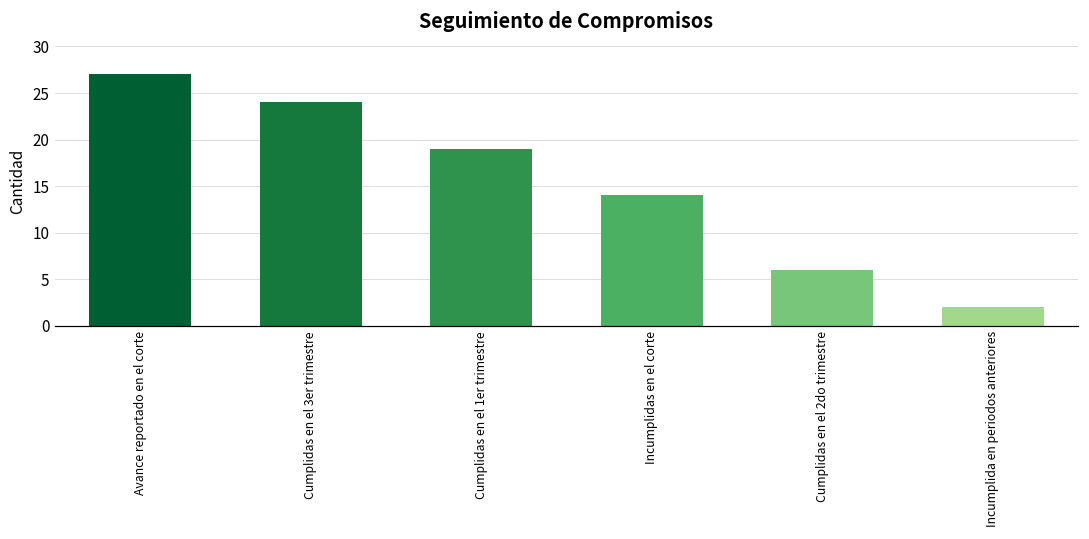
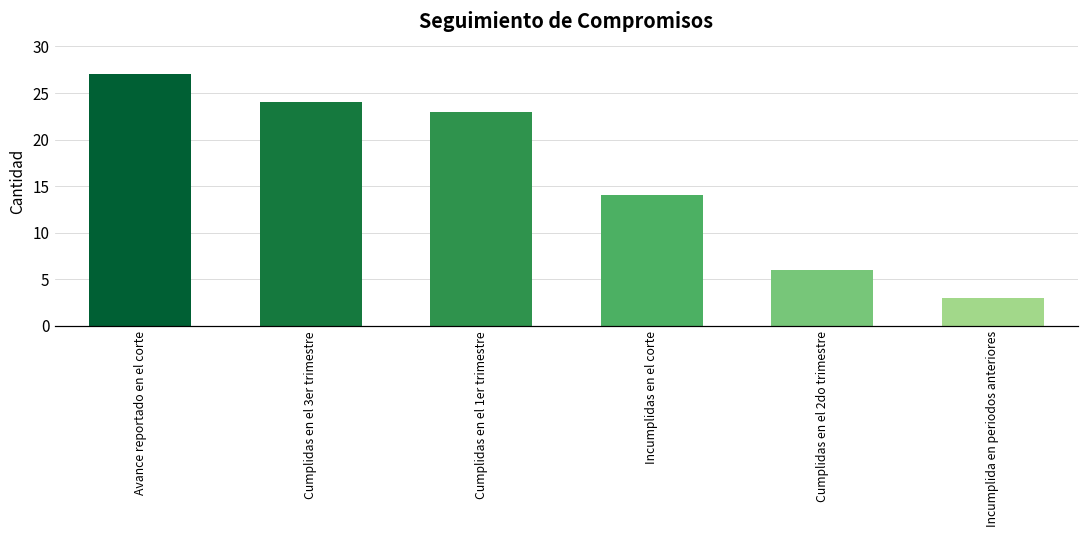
  {
    "Avance reportado en el corte": 27,
    "Cumplidas en el 3er trimestre": 24,
-   "Cumplidas en el 1er trimestre": 19,
+   "Cumplidas en el 1er trimestre": 23,
    "Incumplidas en el corte": 14,
    "Cumplidas en el 2do trimestre": 6,
-   "Incumplida en periodos anteriores": 2
+   "Incumplida en periodos anteriores": 3
  }
